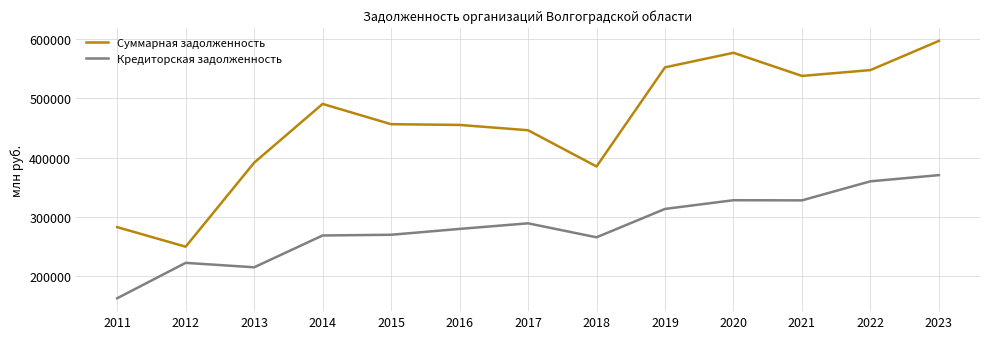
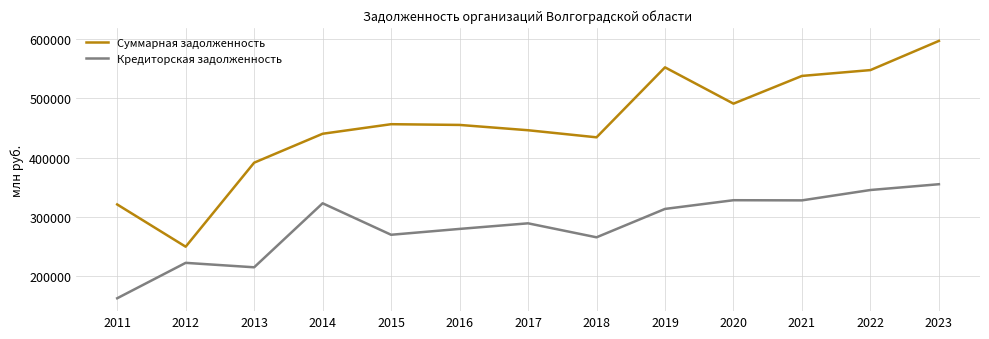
  {
    "Суммарная задолженность": {
-     "2011": 280000,
+     "2011": 320000,
      "2012": 250000,
      "2013": 390000,
-     "2014": 490000,
+     "2014": 440000,
      "2015": 460000,
      "2016": 460000,
      "2017": 450000,
-     "2018": 390000,
+     "2018": 430000,
      "2019": 550000,
-     "2020": 580000,
+     "2020": 490000,
      "2021": 540000,
      "2022": 550000,
      "2023": 600000
    },
    "Кредиторская задолженность": {
      "2011": 160000,
      "2012": 220000,
      "2013": 220000,
-     "2014": 270000,
+     "2014": 320000,
      "2015": 270000,
      "2016": 280000,
      "2017": 290000,
      "2018": 270000,
      "2019": 310000,
      "2020": 330000,
      "2021": 330000,
-     "2022": 360000,
-     "2023": 370000
+     "2022": 350000,
+     "2023": 360000
    }
  }
